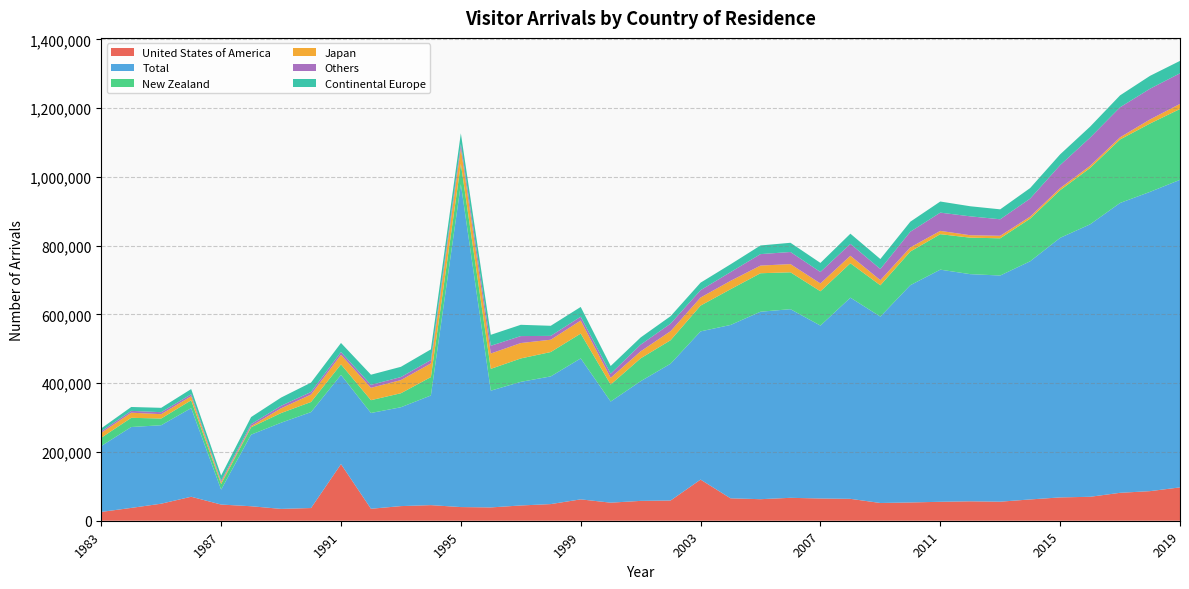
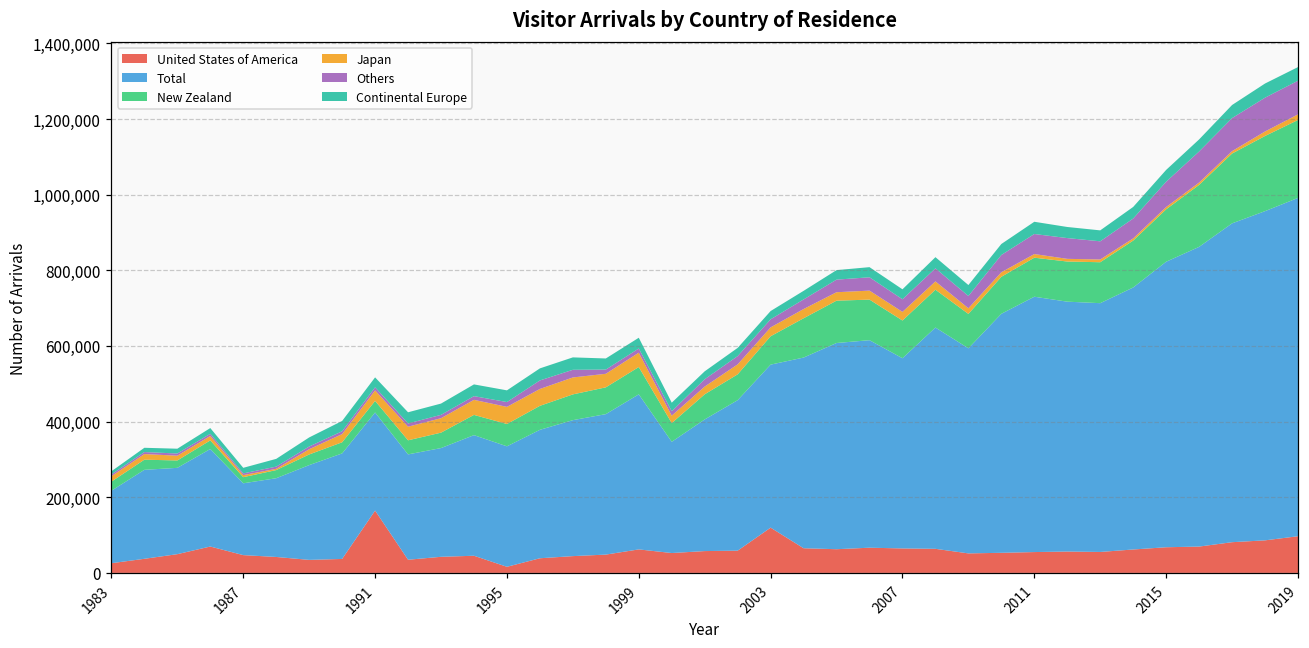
  {
    "United States of America": {
      "1983": "30,000",
      "1987": "50,000",
      "1991": "160,000",
-     "1995": "40,000",
+     "1995": "20,000",
      "1999": "60,000",
      "2003": "120,000",
      "2007": "60,000",
      "2011": "60,000",
      "2015": "70,000",
      "2019": "100,000"
    },
    "Total": {
      "1983": "190,000",
-     "1987": "40,000",
+     "1987": "190,000",
      "1991": "260,000",
-     "1995": "940,000",
+     "1995": "320,000",
      "1999": "410,000",
      "2003": "430,000",
      "2007": "500,000",
      "2011": "680,000",
      "2015": "750,000",
      "2019": "890,000"
    },
    "Japan": {
      "1991": "30,000",
      "1995": "50,000",
      "1999": "40,000",
      "2003": "20,000",
      "2007": "20,000",
      "2011": "10,000",
      "2019": "10,000"
    },
    "Others": {
      "1991": "10,000",
      "1995": "10,000",
      "1999": "10,000",
      "2003": "20,000",
      "2007": "30,000",
      "2011": "50,000",
      "2015": "70,000",
      "2019": "90,000"
    }
  }
